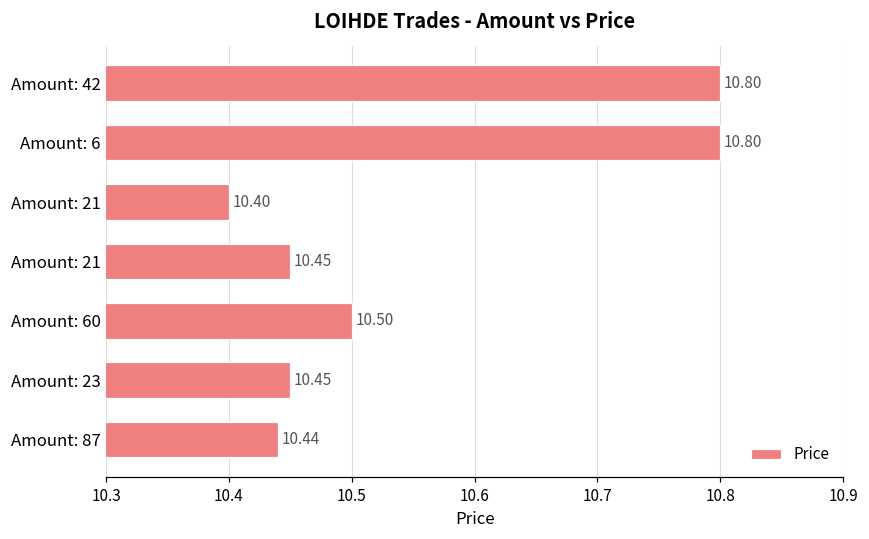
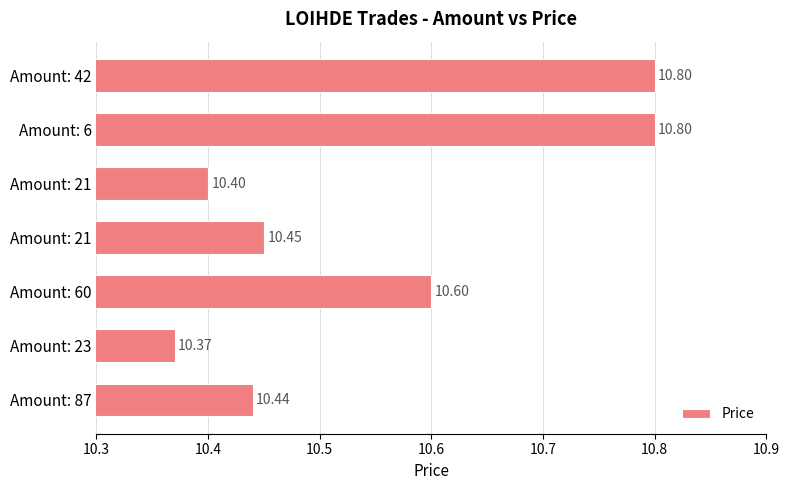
  {
    "Amount: 42": 10.80,
    "Amount: 6": 10.80,
-   "Amount: 60": 10.50,
-   "Amount: 23": 10.45,
+   "Amount: 60": 10.60,
+   "Amount: 23": 10.37,
    "Amount: 87": 10.44
  }
